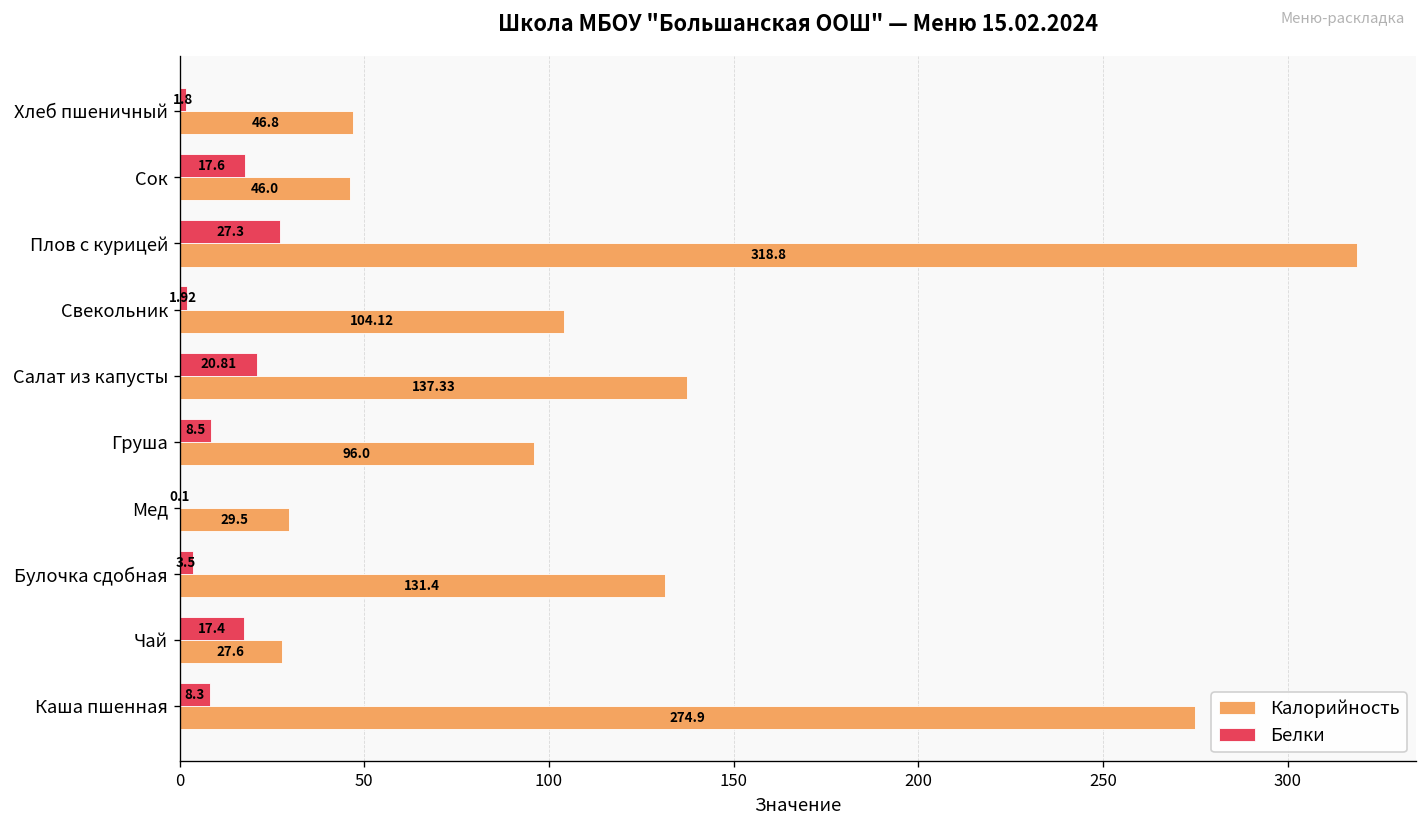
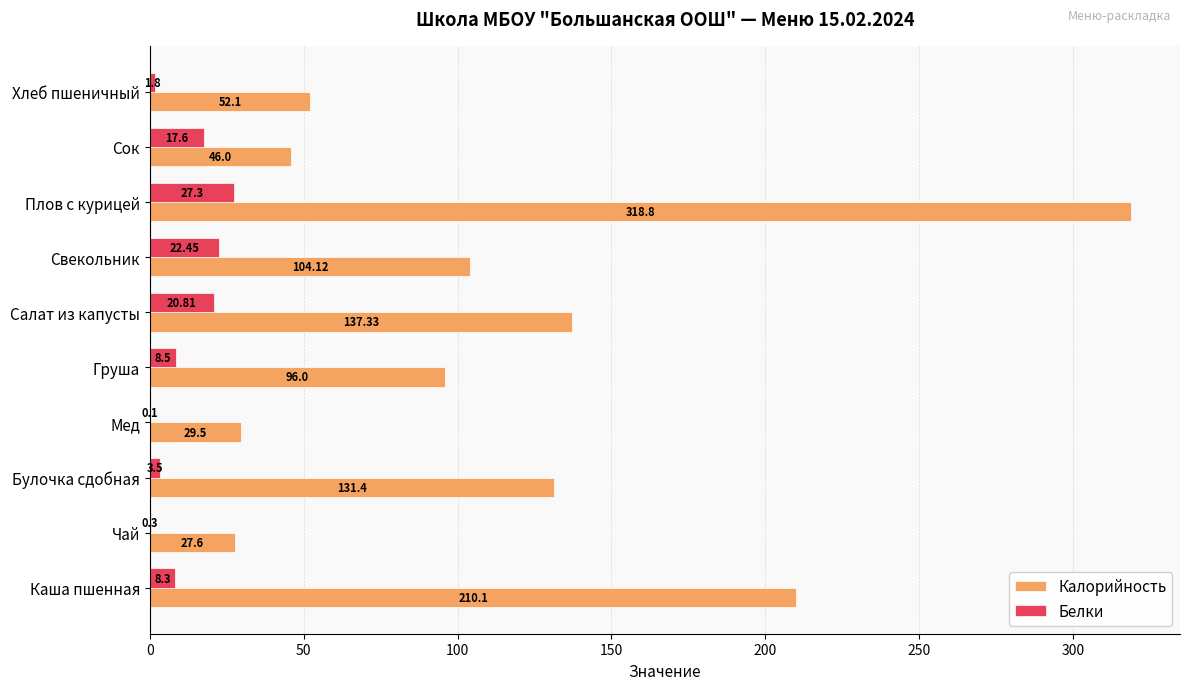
  {
    "Калорийность": {
-     "Хлеб пшеничный": 46.8,
+     "Хлеб пшеничный": 52.1,
      "Сок": 46.0,
      "Плов с курицей": 318.8,
      "Свекольник": 104.12,
      "Салат из капусты": 137.33,
      "Груша": 96.0,
      "Мед": 29.5,
      "Булочка сдобная": 131.4,
      "Чай": 27.6,
-     "Каша пшенная": 274.9
+     "Каша пшенная": 210.1
    },
    "Белки": {
      "Хлеб пшеничный": 1.8,
      "Сок": 17.6,
      "Плов с курицей": 27.3,
-     "Свекольник": 1.92,
+     "Свекольник": 22.45,
      "Салат из капусты": 20.81,
      "Груша": 8.5,
      "Мед": 0.1,
      "Булочка сдобная": 3.5,
-     "Чай": 17.4,
+     "Чай": 0.3,
      "Каша пшенная": 8.3
    }
  }
